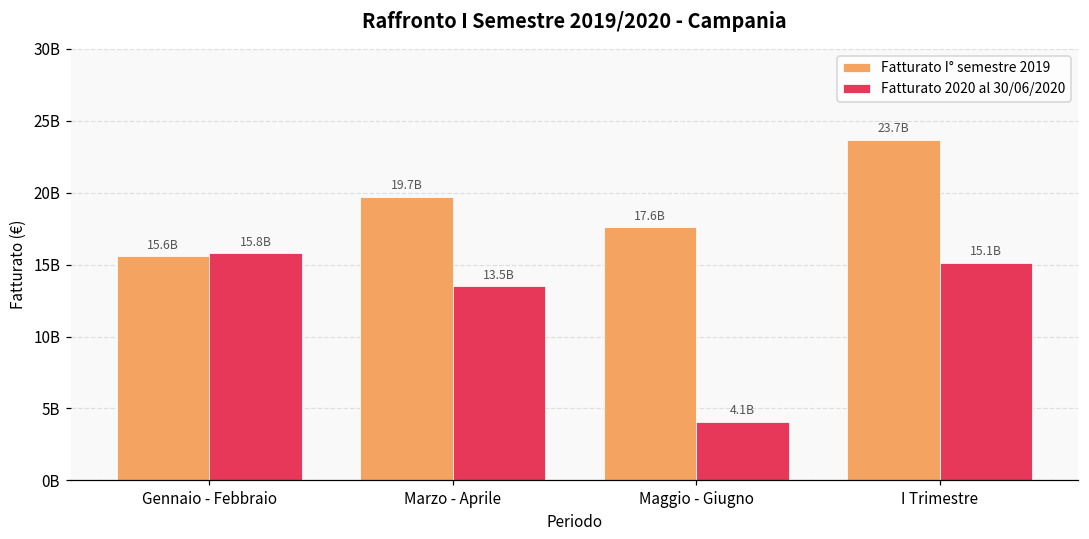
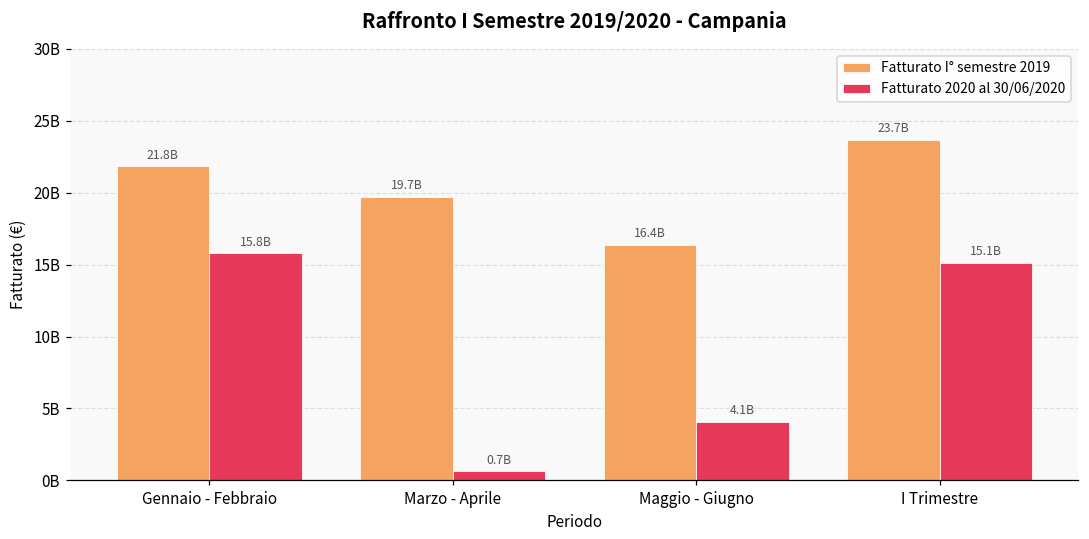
  {
    "Fatturato I° semestre 2019": {
-     "Gennaio - Febbraio": "15.6B",
+     "Gennaio - Febbraio": "21.8B",
      "Marzo - Aprile": "19.7B",
-     "Maggio - Giugno": "17.6B",
+     "Maggio - Giugno": "16.4B",
      "I Trimestre": "23.7B"
    },
    "Fatturato 2020 al 30/06/2020": {
      "Gennaio - Febbraio": "15.8B",
-     "Marzo - Aprile": "13.5B",
+     "Marzo - Aprile": "0.7B",
      "Maggio - Giugno": "4.1B",
      "I Trimestre": "15.1B"
    }
  }
